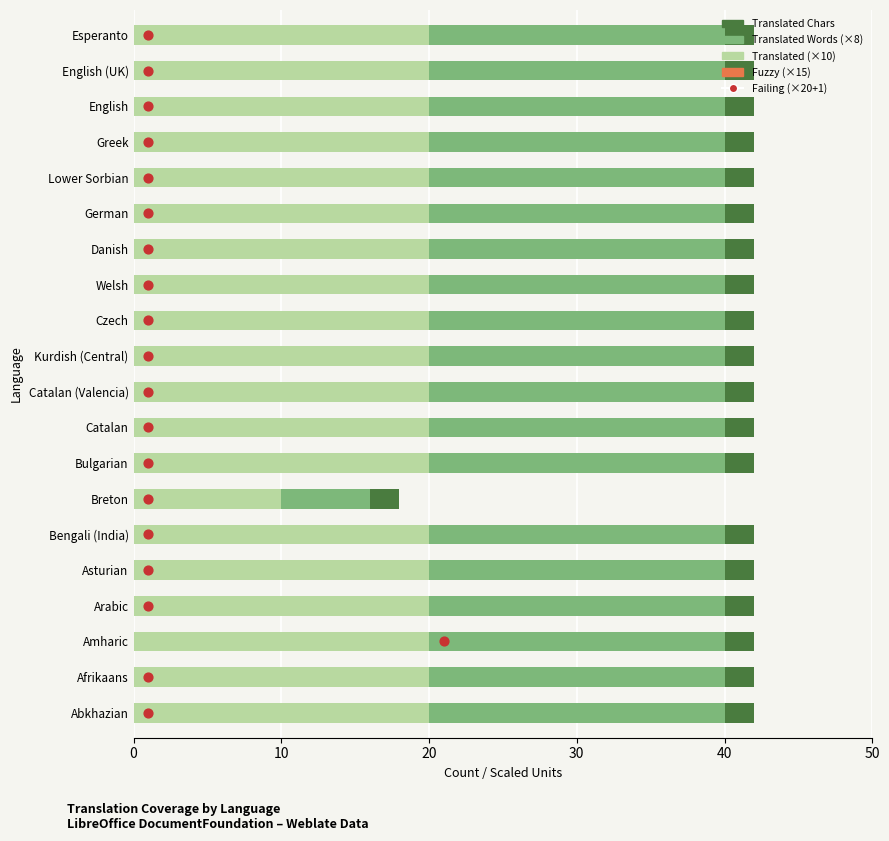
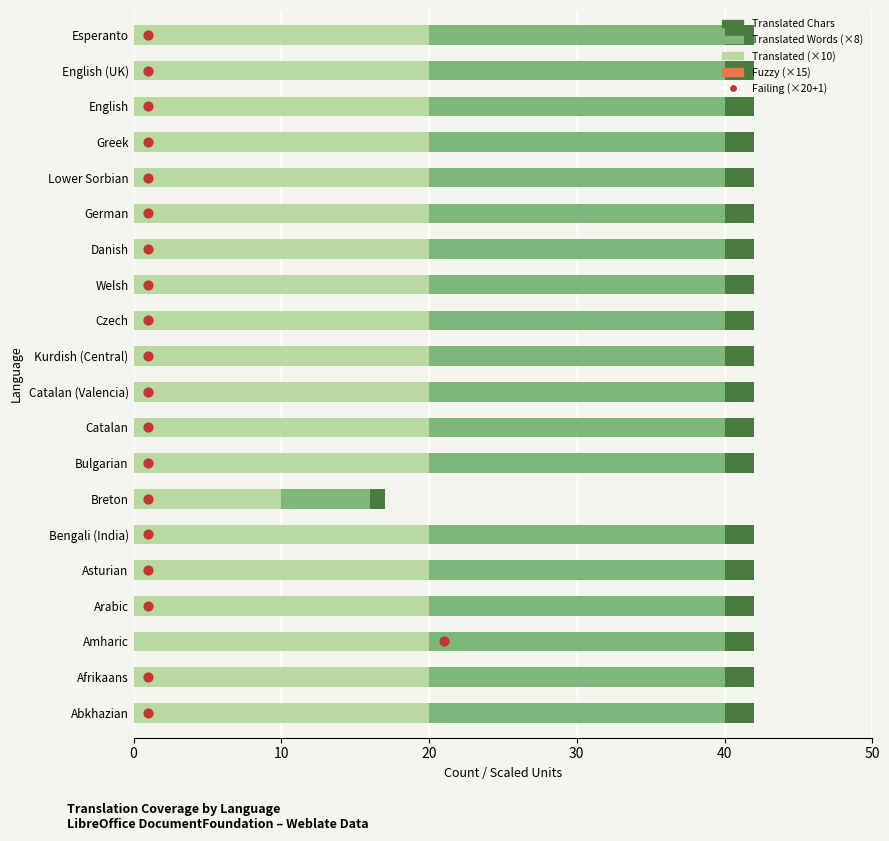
  {
    "Translated Chars": {
      "Esperanto": 42,
      "English (UK)": 42,
      "English": 42,
      "Greek": 42,
      "Lower Sorbian": 42,
      "German": 42,
      "Danish": 42,
      "Welsh": 42,
      "Czech": 42,
      "Kurdish (Central)": 42,
      "Catalan (Valencia)": 42,
      "Catalan": 42,
      "Bulgarian": 42,
-     "Breton": 18,
+     "Breton": 17,
      "Bengali (India)": 42,
      "Asturian": 42,
      "Arabic": 42,
      "Amharic": 42,
      "Afrikaans": 42,
      "Abkhazian": 42
    },
    "Fuzzy (×15)": {
      "Esperanto": 0,
      "English (UK)": 0,
      "English": 0,
      "Greek": 0,
      "Lower Sorbian": 0,
      "German": 0,
      "Danish": 0,
      "Welsh": 0,
      "Czech": 0,
      "Kurdish (Central)": 0,
      "Catalan (Valencia)": 0,
      "Catalan": 0,
      "Bulgarian": 0,
      "Breton": 0,
      "Bengali (India)": 0,
      "Asturian": 0,
      "Arabic": 0,
      "Amharic": 0,
      "Afrikaans": 0,
      "Abkhazian": 0
    }
  }
